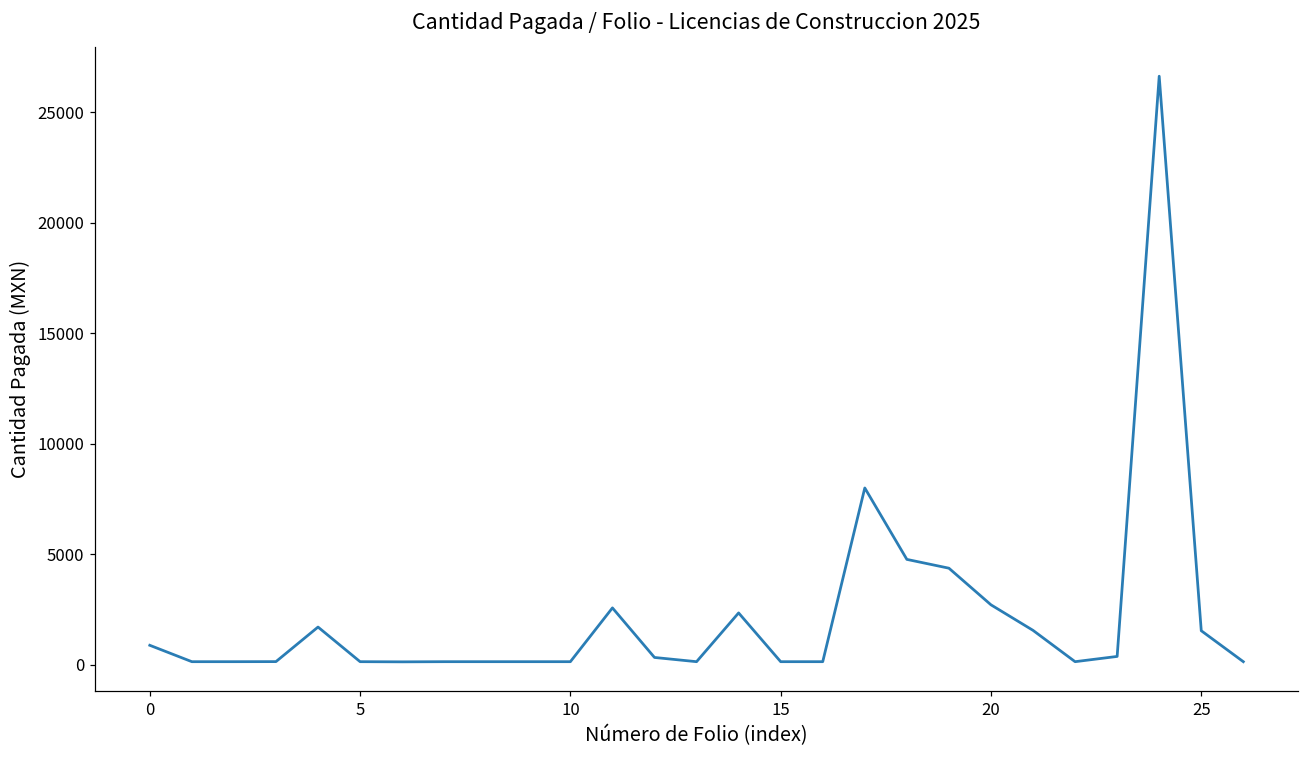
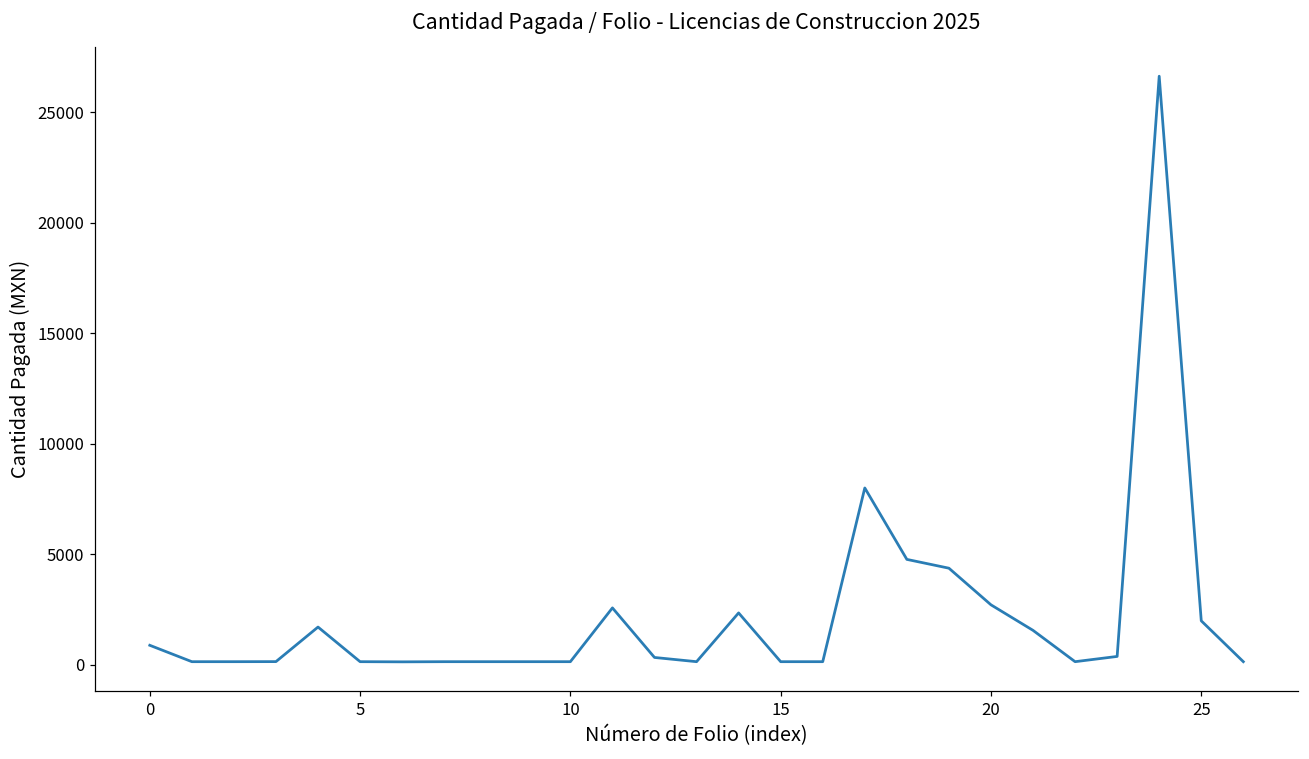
  {
    "0": 900,
    "5": 100,
    "10": 100,
    "15": 100,
    "20": 2700,
-   "25": 1500
+   "25": 2000
  }
